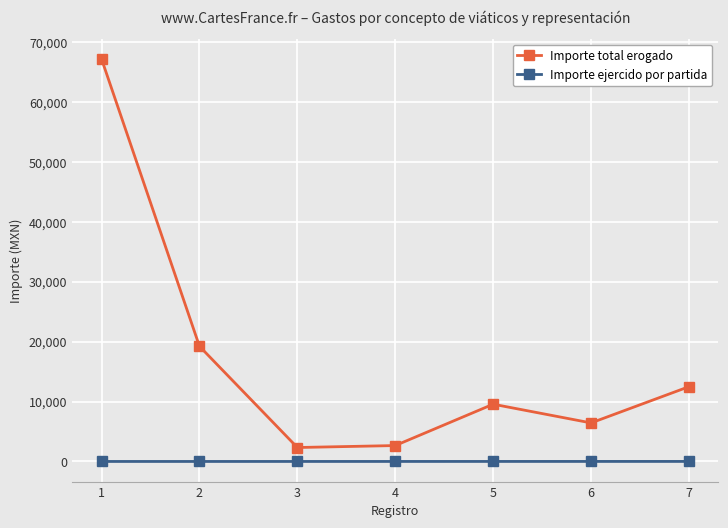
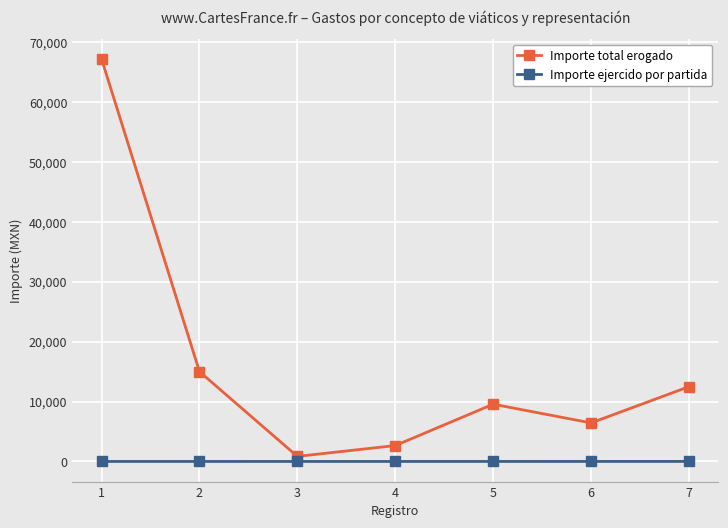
  {
    "Importe total erogado": {
      "1": "67,000",
-     "2": "19,000",
-     "3": "2,000",
+     "2": "15,000",
+     "3": "1,000",
      "4": "3,000",
      "5": "10,000",
      "6": "6,000",
      "7": "12,000"
    },
    "Importe ejercido por partida": {
      "1": "0",
      "2": "0",
      "3": "0",
      "4": "0",
      "5": "0",
      "6": "0",
      "7": "0"
    }
  }
